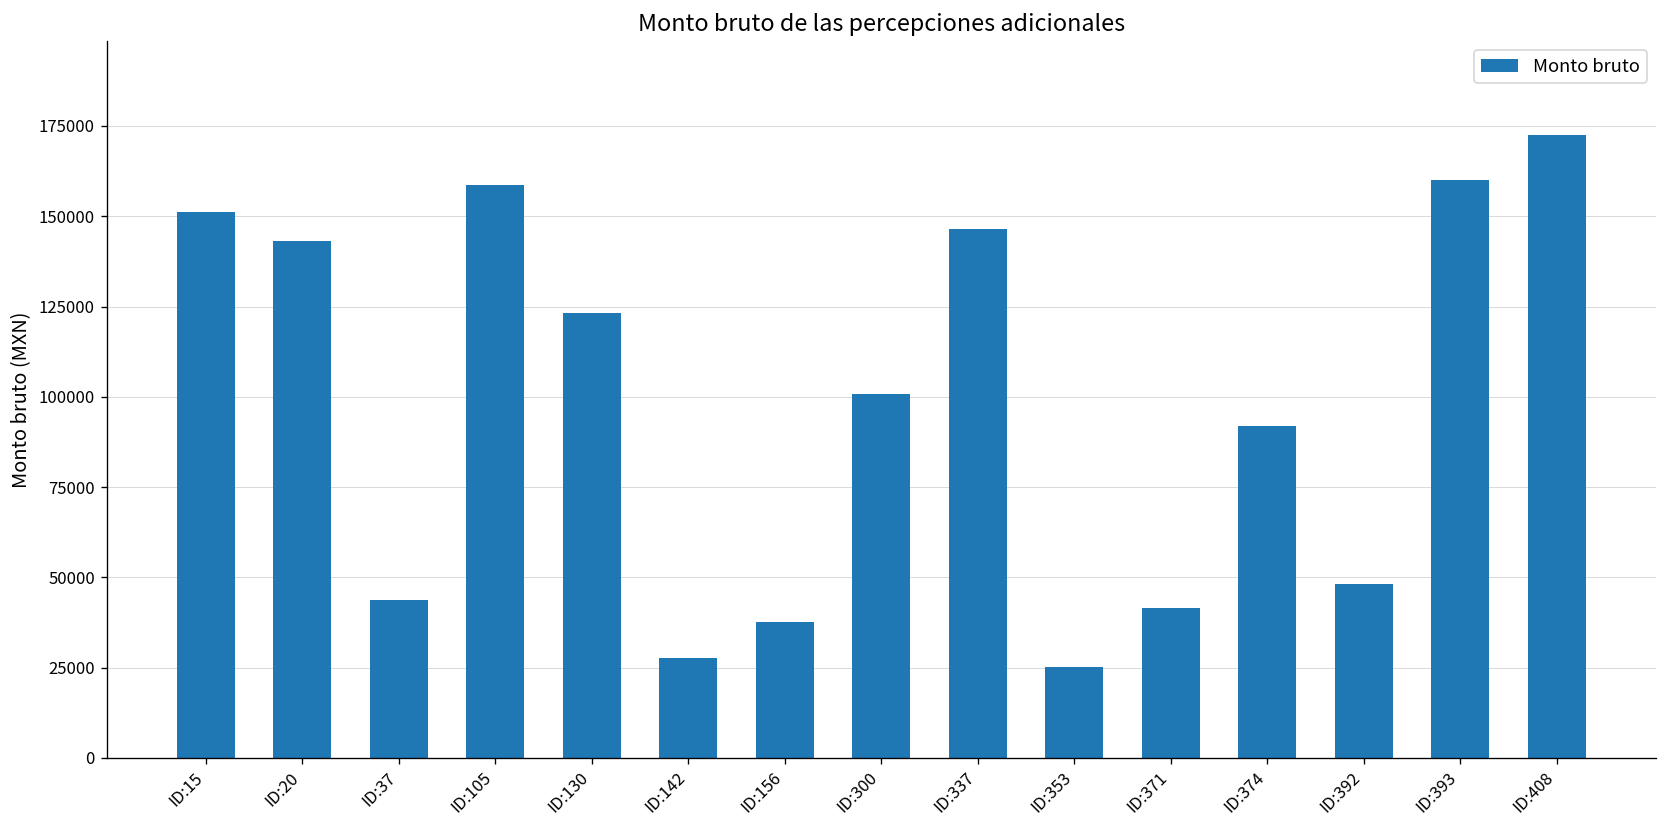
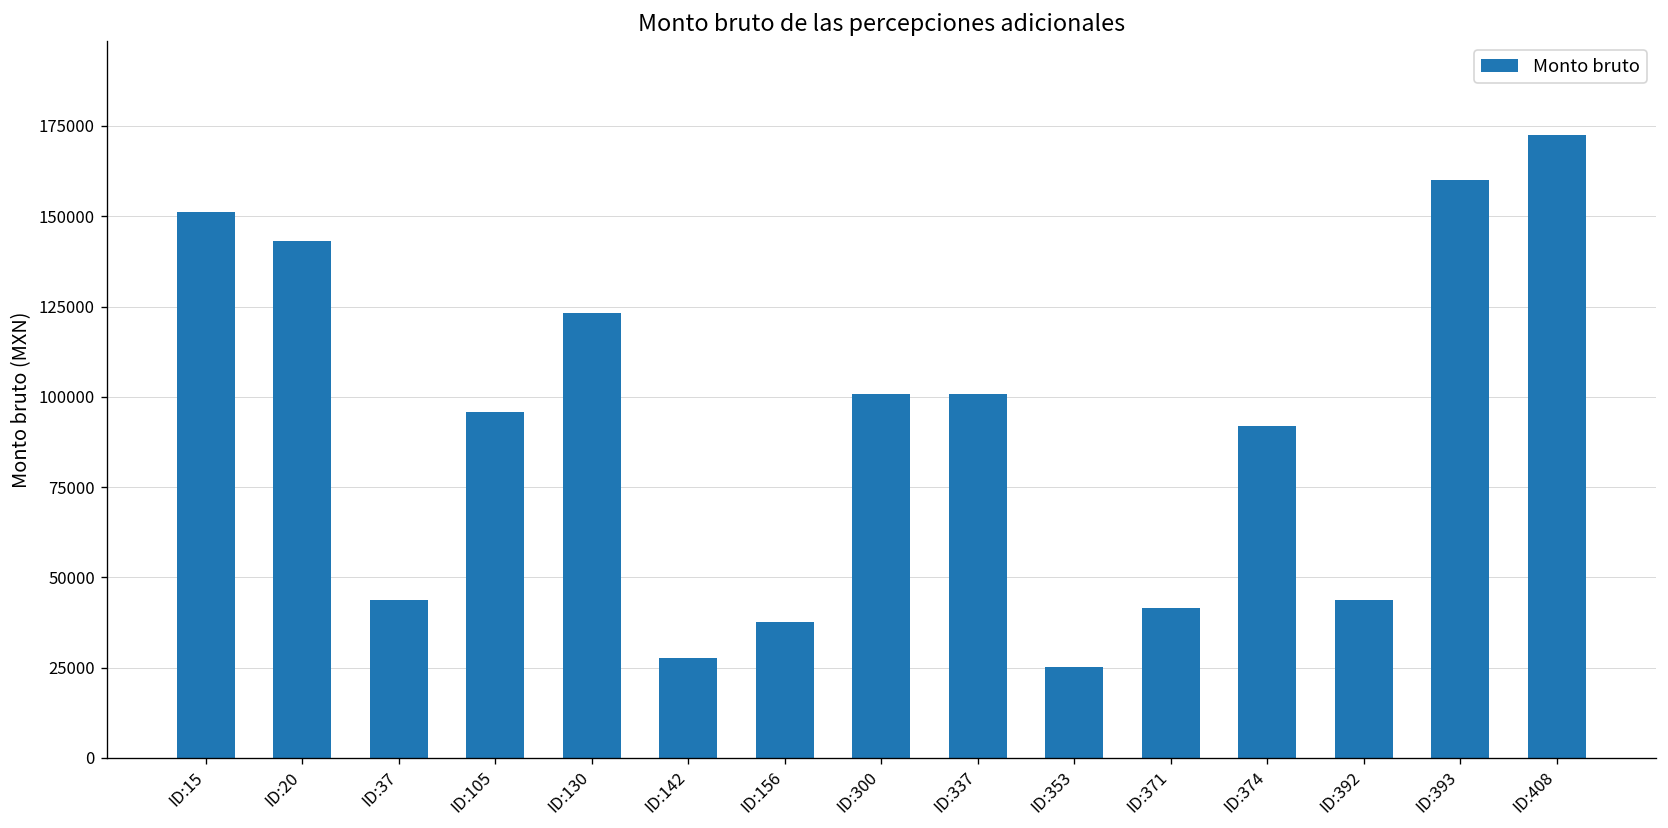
  {
    "ID:15": 151000,
    "ID:20": 143000,
    "ID:37": 44000,
-   "ID:105": 159000,
+   "ID:105": 96000,
    "ID:130": 123000,
    "ID:142": 28000,
    "ID:156": 38000,
    "ID:300": 101000,
-   "ID:337": 146000,
+   "ID:337": 101000,
    "ID:353": 25000,
    "ID:371": 41000,
    "ID:374": 92000,
-   "ID:392": 48000,
+   "ID:392": 44000,
    "ID:393": 160000,
    "ID:408": 173000
  }
